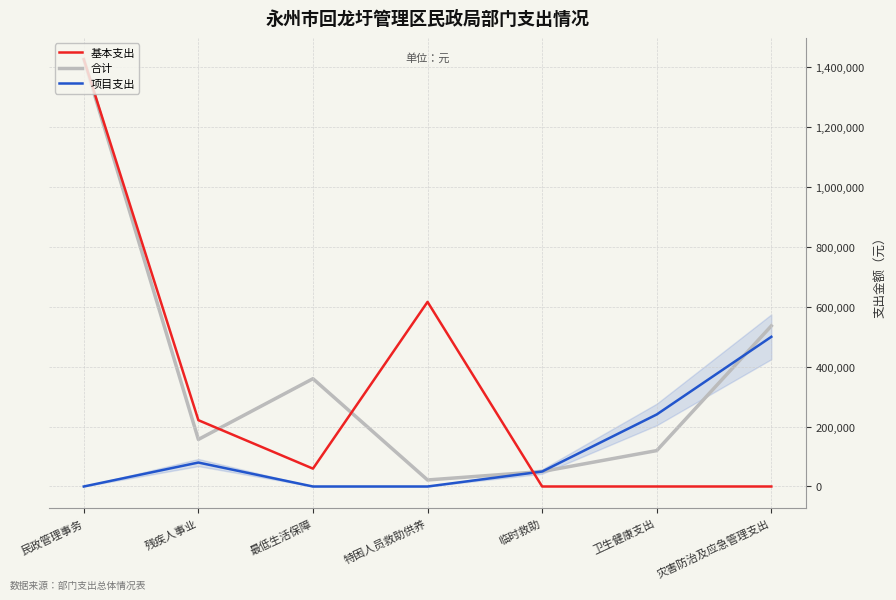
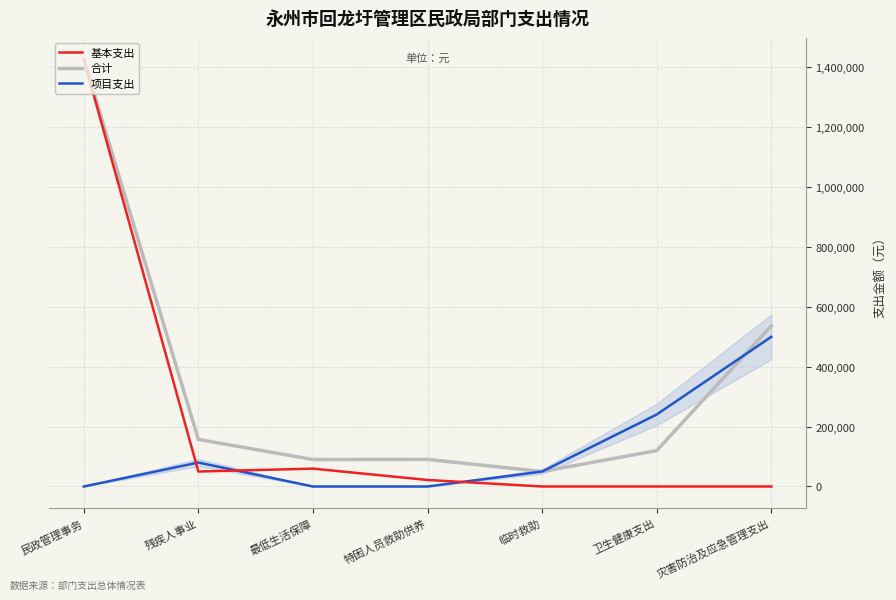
  {
    "基本支出": {
-     "残疾人事业": "220,000",
+     "残疾人事业": "50,000",
      "最低生活保障": "60,000",
-     "特困人员救助供养": "620,000",
+     "特困人员救助供养": "20,000",
      "临时救助": "0",
      "卫生健康支出": "0",
      "灾害防治及应急管理支出": "0"
    },
    "合计": {
      "残疾人事业": "160,000",
-     "最低生活保障": "360,000",
-     "特困人员救助供养": "20,000",
+     "最低生活保障": "90,000",
+     "特困人员救助供养": "90,000",
      "卫生健康支出": "120,000",
      "灾害防治及应急管理支出": "540,000"
    }
  }
